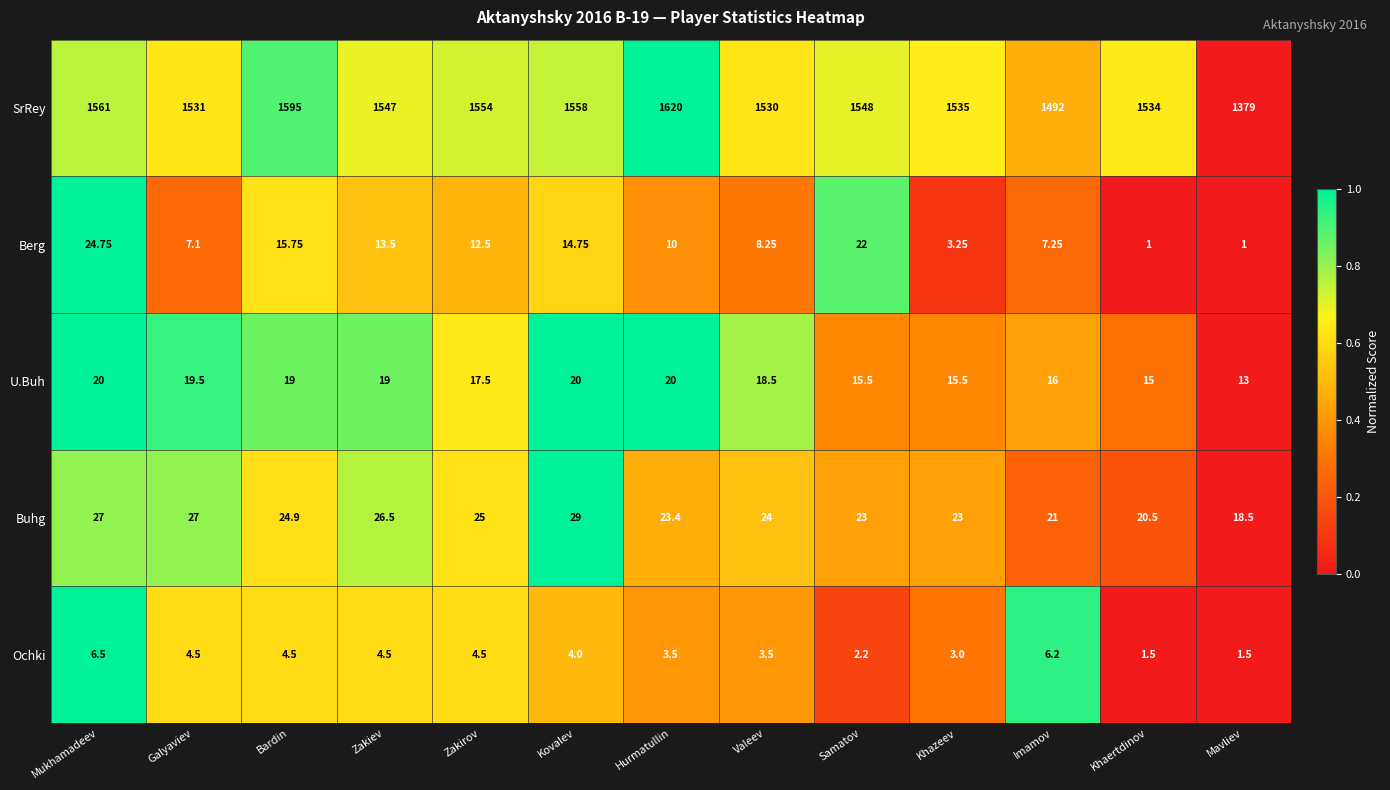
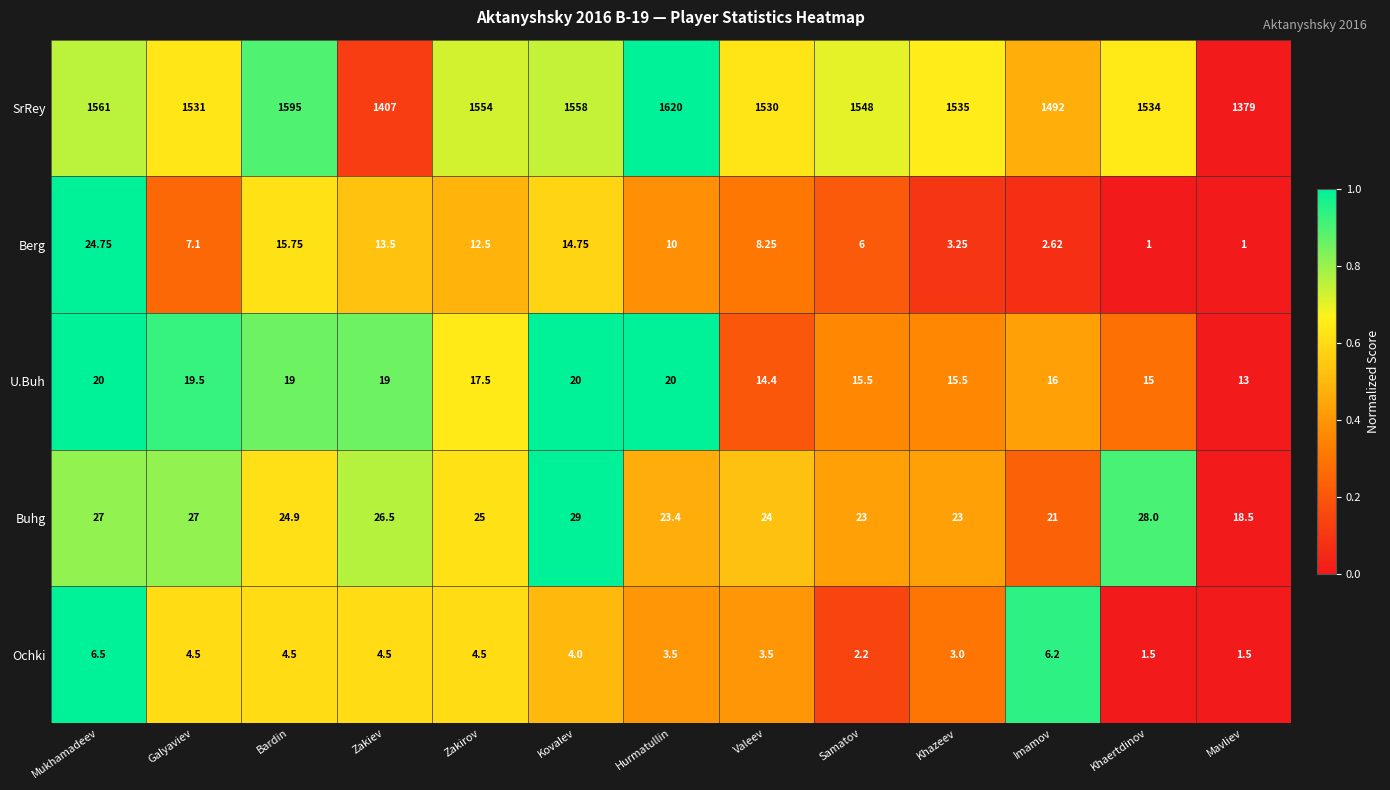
  {
    "SrRey": {
      "Mukhamadeev": 1561,
      "Galyaviev": 1531,
      "Bardin": 1595,
-     "Zakiev": 1547,
+     "Zakiev": 1407,
      "Zakirov": 1554,
      "Kovalev": 1558,
      "Hurmatullin": 1620,
      "Valeev": 1530,
      "Samatov": 1548,
      "Khazeev": 1535,
      "Imamov": 1492,
      "Khaertdinov": 1534,
      "Mavliev": 1379
    },
    "Berg": {
      "Mukhamadeev": 24.75,
      "Galyaviev": 7.1,
      "Bardin": 15.75,
      "Zakiev": 13.5,
      "Zakirov": 12.5,
      "Kovalev": 14.75,
      "Hurmatullin": 10,
      "Valeev": 8.25,
-     "Samatov": 22,
+     "Samatov": 6,
      "Khazeev": 3.25,
-     "Imamov": 7.25,
+     "Imamov": 2.62,
      "Khaertdinov": 1,
      "Mavliev": 1
    },
    "U.Buh": {
      "Mukhamadeev": 20,
      "Galyaviev": 19.5,
      "Bardin": 19,
      "Zakiev": 19,
      "Zakirov": 17.5,
      "Kovalev": 20,
      "Hurmatullin": 20,
-     "Valeev": 18.5,
+     "Valeev": 14.4,
      "Samatov": 15.5,
      "Khazeev": 15.5,
      "Imamov": 16,
      "Khaertdinov": 15,
      "Mavliev": 13
    },
    "Buhg": {
      "Mukhamadeev": 27,
      "Galyaviev": 27,
      "Bardin": 24.9,
      "Zakiev": 26.5,
      "Zakirov": 25,
      "Kovalev": 29,
      "Hurmatullin": 23.4,
      "Valeev": 24,
      "Samatov": 23,
      "Khazeev": 23,
      "Imamov": 21,
-     "Khaertdinov": 20.5,
+     "Khaertdinov": 28.0,
      "Mavliev": 18.5
    },
    "Ochki": {
      "Mukhamadeev": 6.5,
      "Galyaviev": 4.5,
      "Bardin": 4.5,
      "Zakiev": 4.5,
      "Zakirov": 4.5,
      "Kovalev": 4.0,
      "Hurmatullin": 3.5,
      "Valeev": 3.5,
      "Samatov": 2.2,
      "Khazeev": 3.0,
      "Imamov": 6.2,
      "Khaertdinov": 1.5,
      "Mavliev": 1.5
    }
  }
